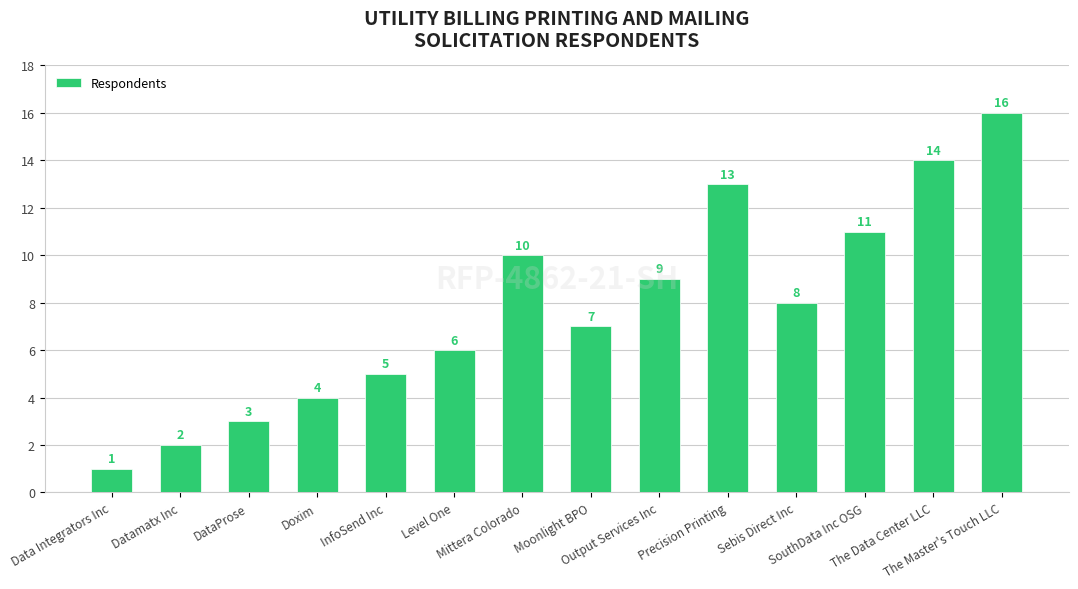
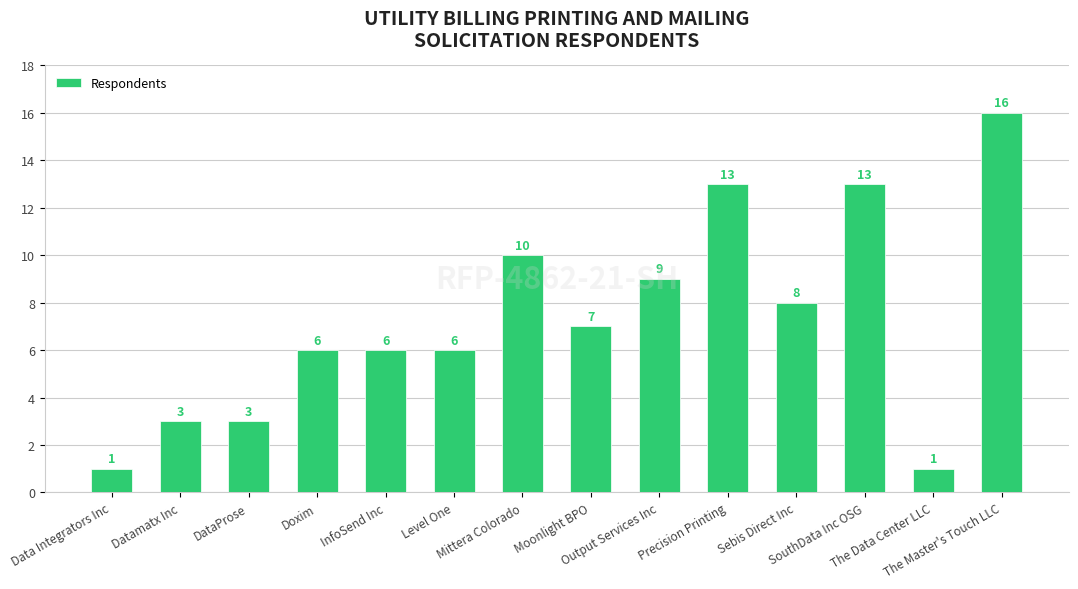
  {
    "Data Integrators Inc": 1,
-   "Datamatx Inc": 2,
+   "Datamatx Inc": 3,
    "DataProse": 3,
-   "Doxim": 4,
-   "InfoSend Inc": 5,
+   "Doxim": 6,
+   "InfoSend Inc": 6,
    "Level One": 6,
    "Mittera Colorado": 10,
    "Moonlight BPO": 7,
    "Output Services Inc": 9,
    "Precision Printing": 13,
    "Sebis Direct Inc": 8,
-   "SouthData Inc OSG": 11,
-   "The Data Center LLC": 14,
+   "SouthData Inc OSG": 13,
+   "The Data Center LLC": 1,
    "The Master's Touch LLC": 16
  }
